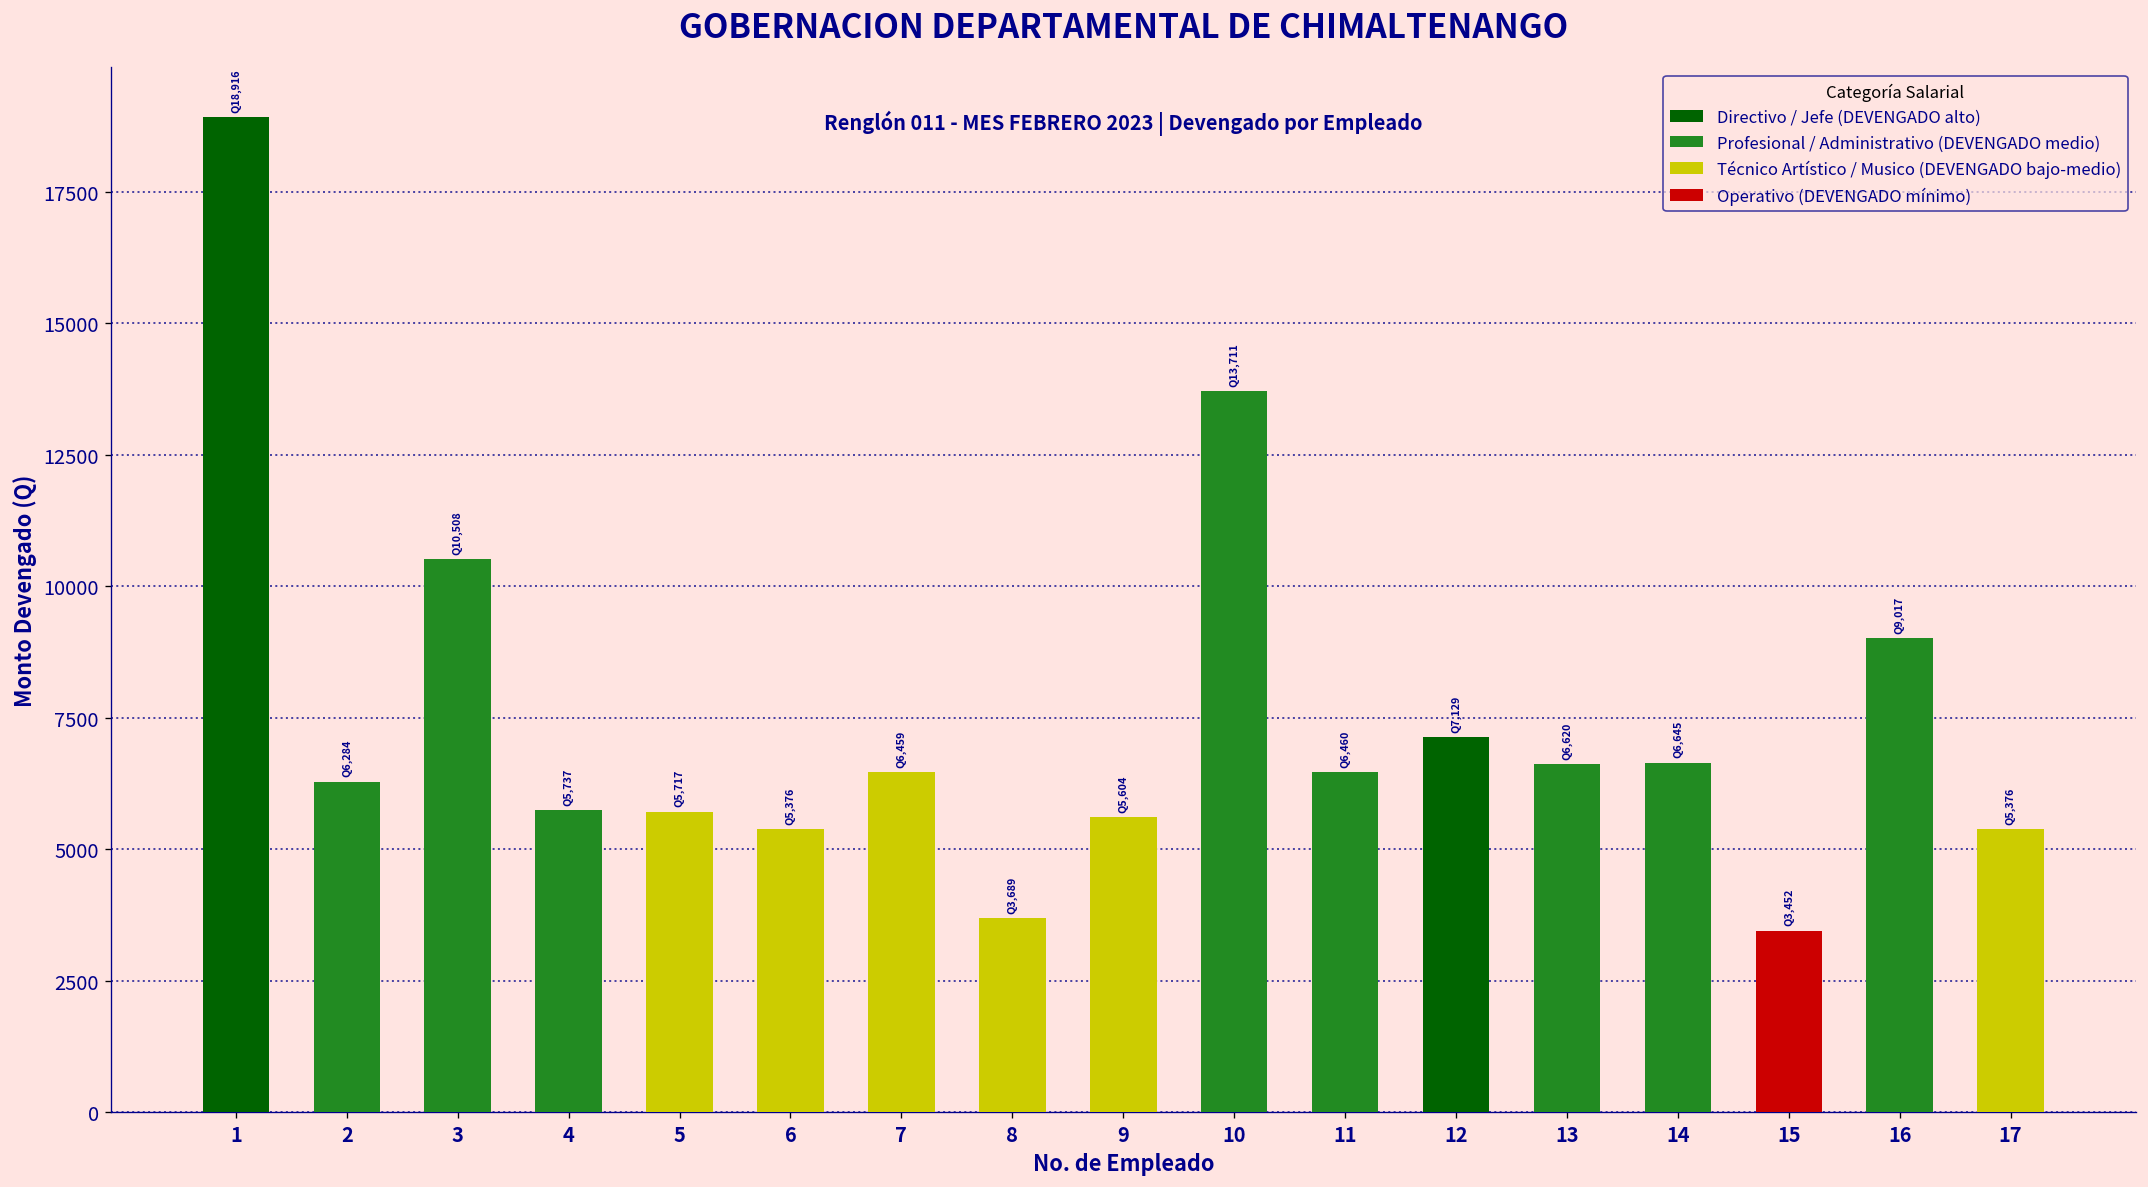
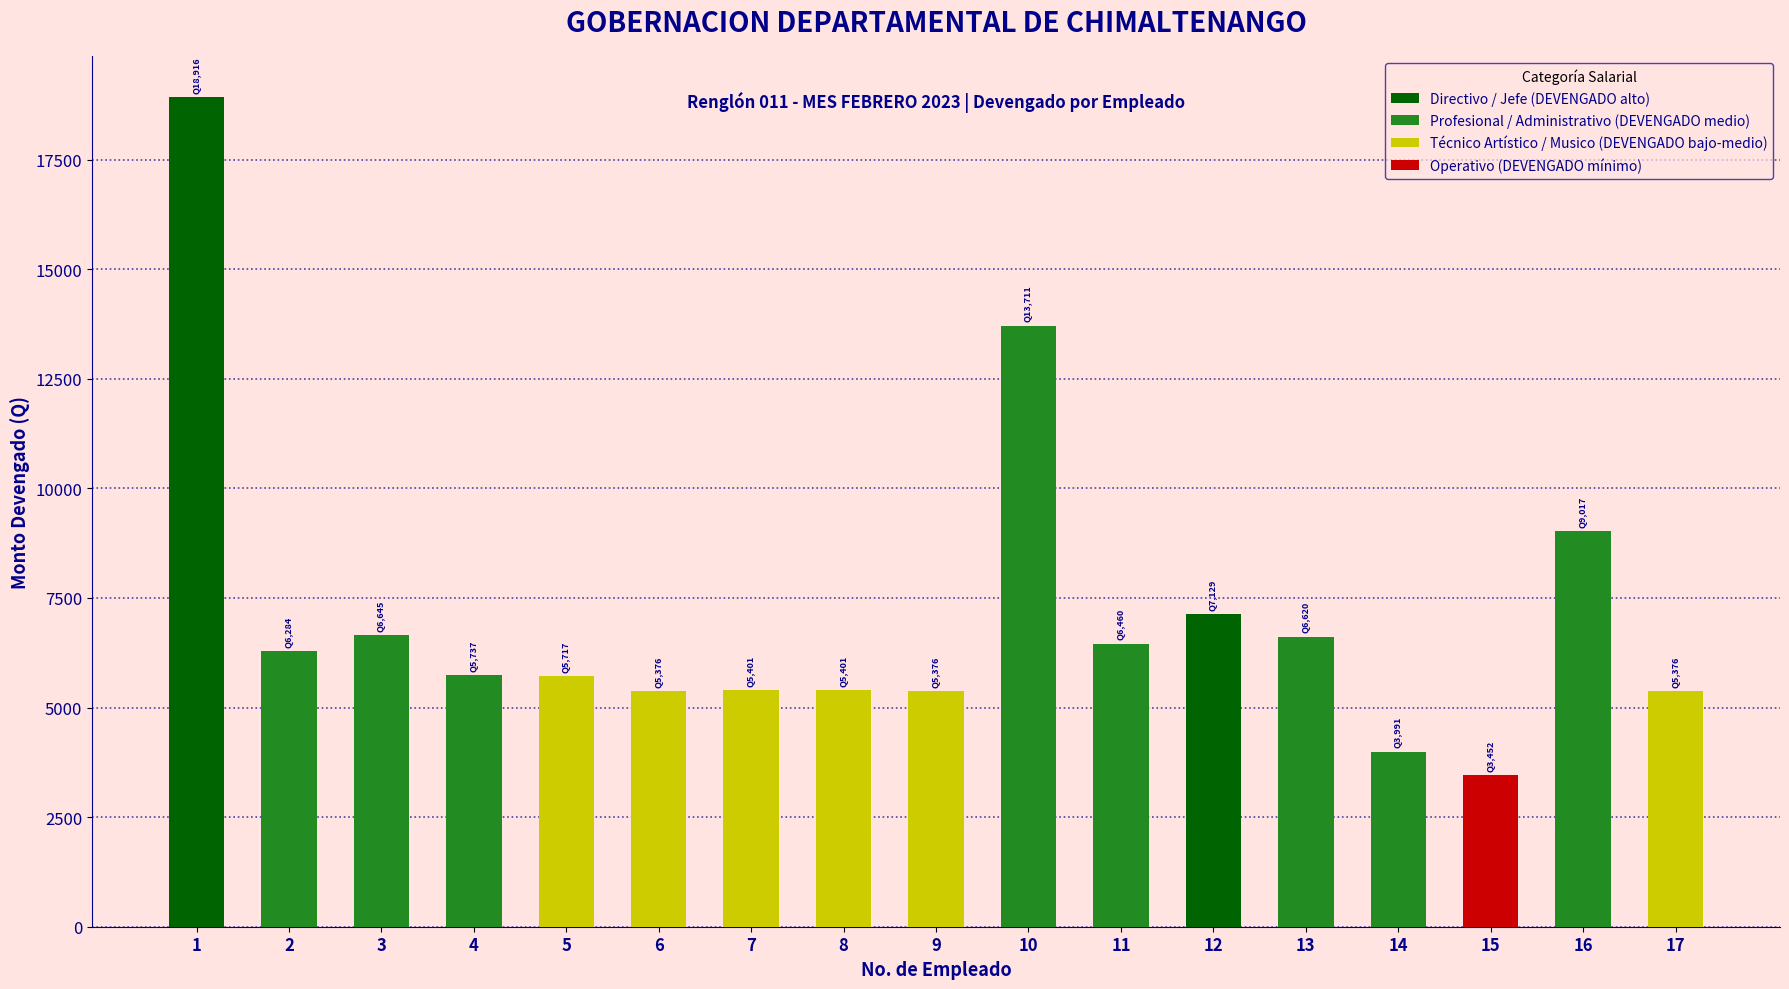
  {
-   "3": "10,508",
-   "7": "6,459",
-   "8": "3,689",
-   "9": "5,604",
-   "14": "6,645"
+   "3": "6,645",
+   "7": "5,401",
+   "8": "5,401",
+   "9": "5,376",
+   "14": "3,991"
  }
